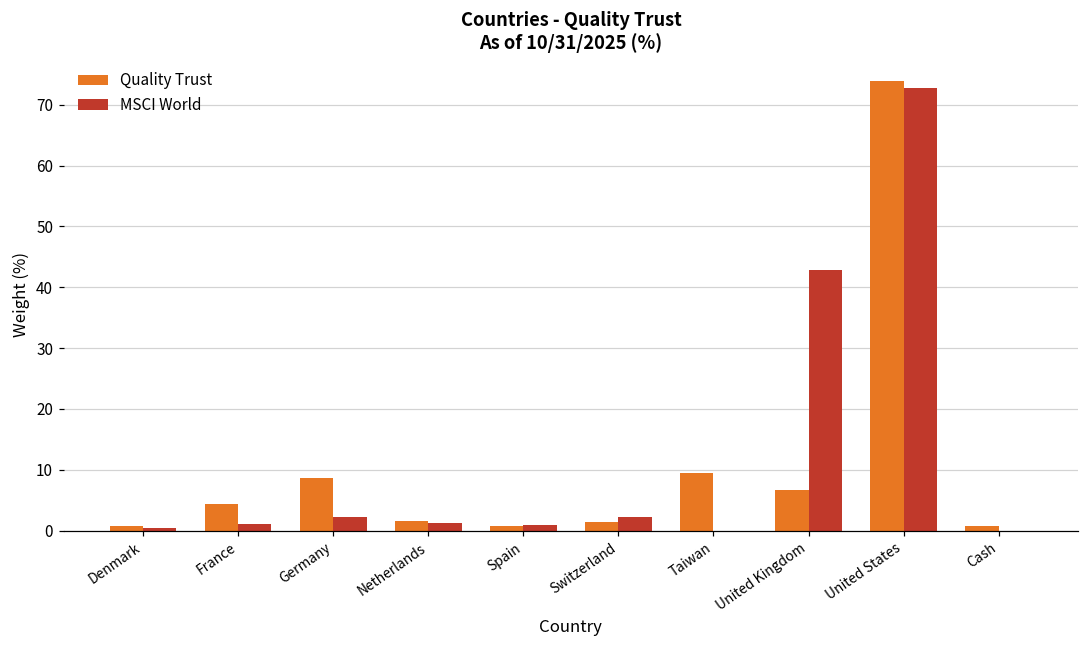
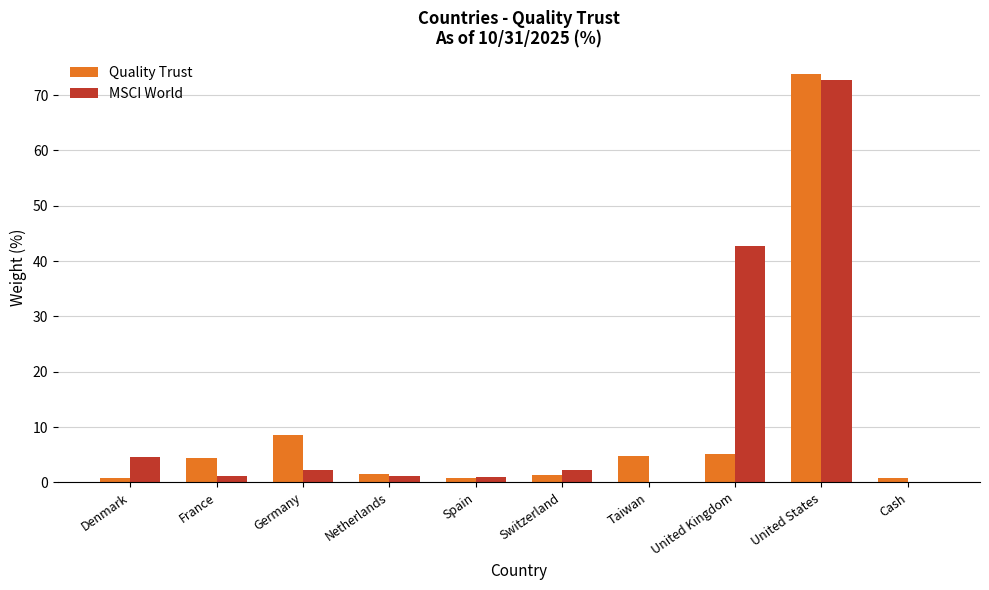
  {
    "Quality Trust": {
      "Denmark": 1,
      "France": 4,
      "Germany": 9,
      "Netherlands": 2,
      "Spain": 1,
      "Switzerland": 1,
-     "Taiwan": 9,
-     "United Kingdom": 7,
+     "Taiwan": 5,
+     "United Kingdom": 5,
      "United States": 74,
      "Cash": 1
    },
    "MSCI World": {
-     "Denmark": 0,
+     "Denmark": 5,
      "France": 1,
      "Germany": 2,
      "Netherlands": 1,
      "Spain": 1,
      "Switzerland": 2,
      "Taiwan": 0,
      "United Kingdom": 43,
      "United States": 73,
      "Cash": 0
    }
  }
